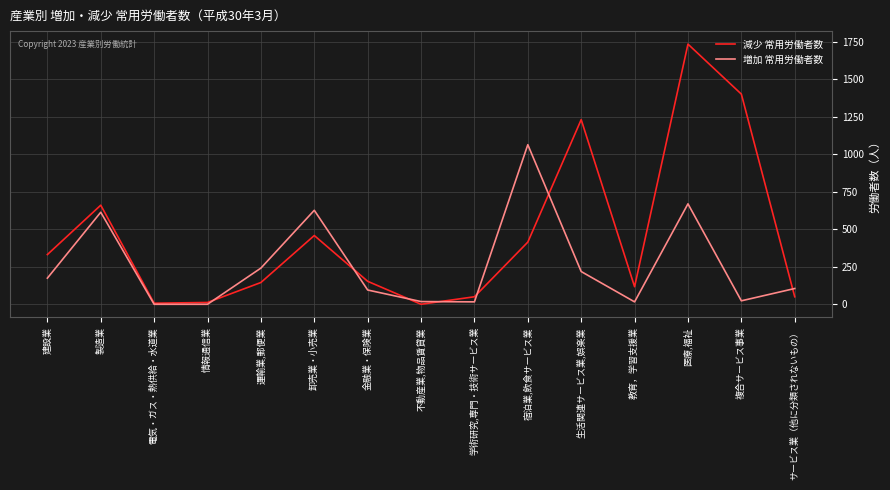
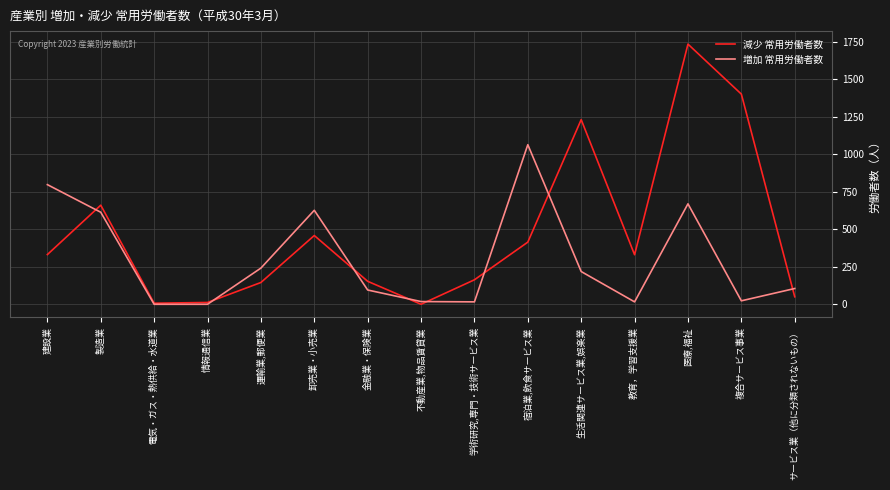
  {
    "減少 常用労働者数": {
      "建設業": 330,
      "製造業": 660,
      "運輸業,郵便業": 150,
      "卸売業・小売業": 460,
      "金融業・保険業": 150,
      "不動産業,物品賃貸業": 0,
-     "学術研究,専門・技術サービス業": 50,
+     "学術研究,専門・技術サービス業": 160,
      "宿泊業,飲食サービス業": 410,
      "生活関連サービス業,娯楽業": 1230,
-     "教育，学習支援業": 120,
+     "教育，学習支援業": 330,
      "医療,福祉": 1730,
      "複合サービス事業": 1400,
      "サービス業（他に分類されないもの）": 50
    },
    "増加 常用労働者数": {
-     "建設業": 170,
+     "建設業": 800,
      "製造業": 610,
      "運輸業,郵便業": 240,
      "卸売業・小売業": 630,
      "金融業・保険業": 100,
      "不動産業,物品賃貸業": 20,
      "学術研究,専門・技術サービス業": 20,
      "宿泊業,飲食サービス業": 1060,
      "生活関連サービス業,娯楽業": 220,
      "教育，学習支援業": 20,
      "医療,福祉": 670,
      "複合サービス事業": 20,
      "サービス業（他に分類されないもの）": 110
    }
  }
